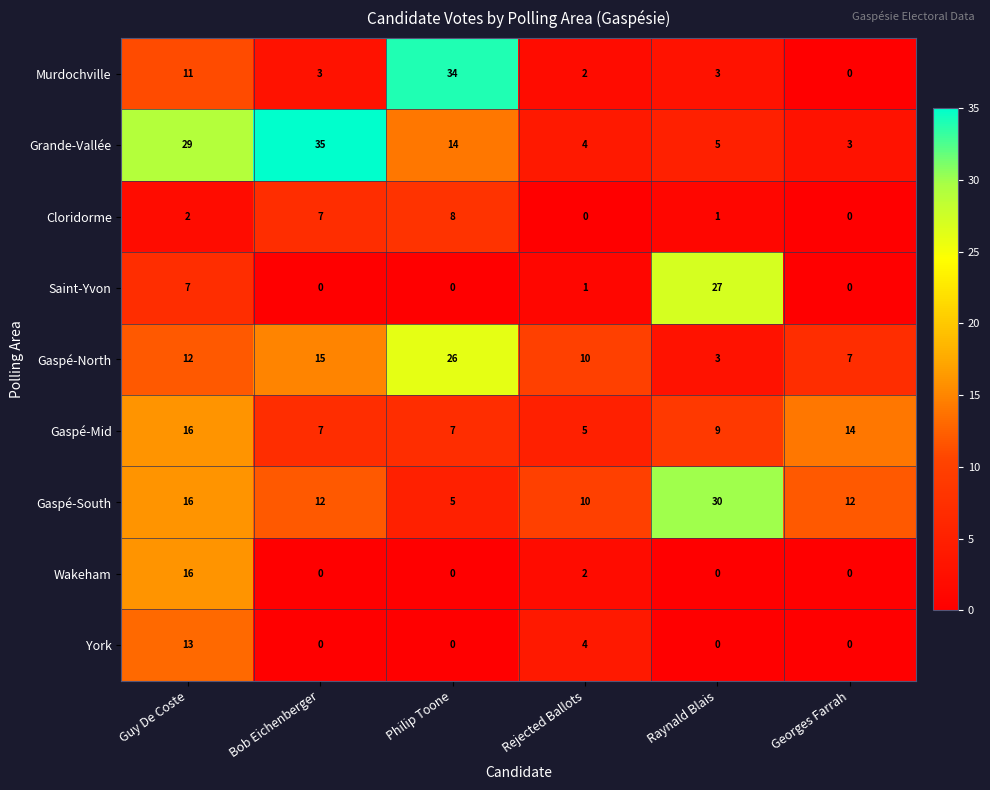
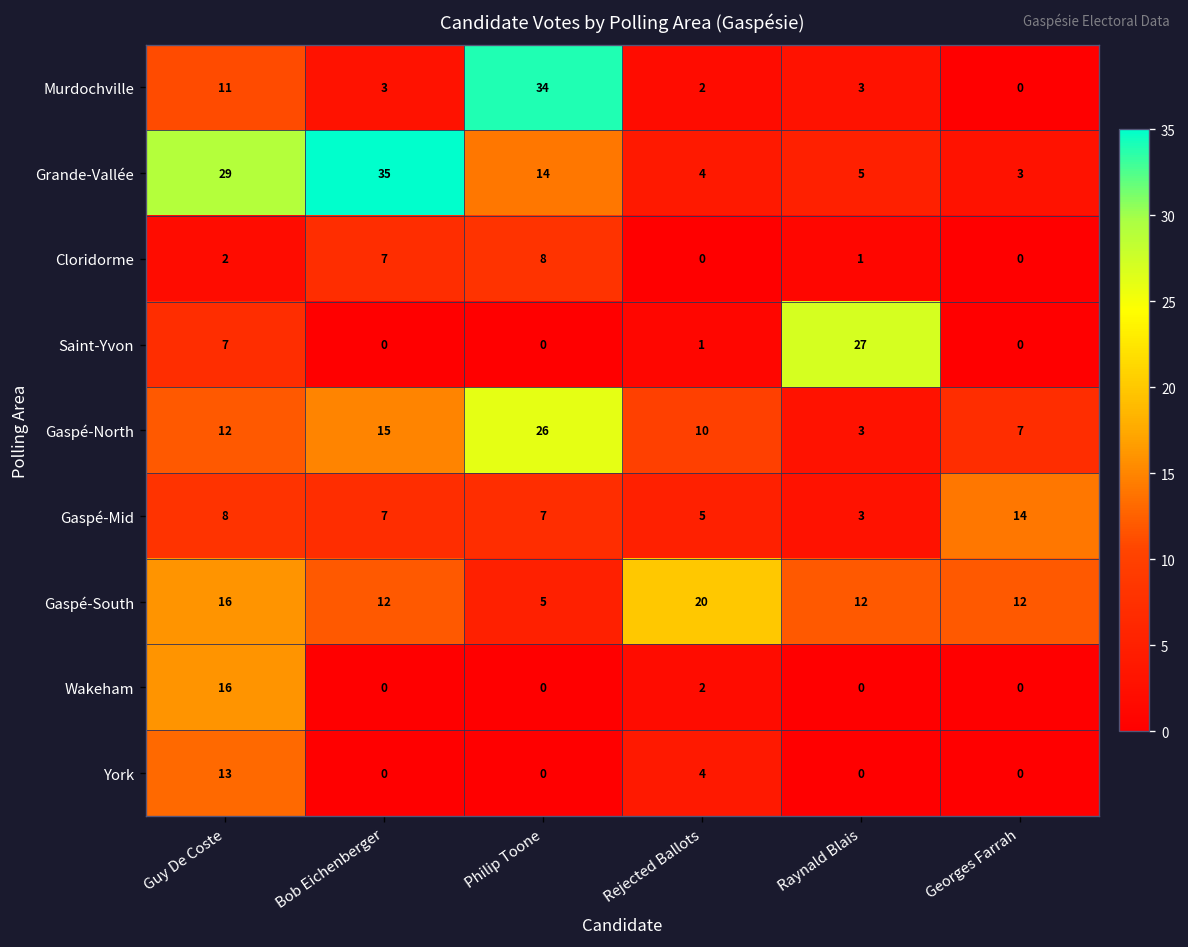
  {
    "Murdochville": {
      "Guy De Coste": 11,
      "Bob Eichenberger": 3,
      "Philip Toone": 34,
      "Rejected Ballots": 2,
      "Raynald Blais": 3,
      "Georges Farrah": 0
    },
    "Grande-Vallée": {
      "Guy De Coste": 29,
      "Bob Eichenberger": 35,
      "Philip Toone": 14,
      "Rejected Ballots": 4,
      "Raynald Blais": 5,
      "Georges Farrah": 3
    },
    "Cloridorme": {
      "Guy De Coste": 2,
      "Bob Eichenberger": 7,
      "Philip Toone": 8,
      "Rejected Ballots": 0,
      "Raynald Blais": 1,
      "Georges Farrah": 0
    },
    "Saint-Yvon": {
      "Guy De Coste": 7,
      "Bob Eichenberger": 0,
      "Philip Toone": 0,
      "Rejected Ballots": 1,
      "Raynald Blais": 27,
      "Georges Farrah": 0
    },
    "Gaspé-North": {
      "Guy De Coste": 12,
      "Bob Eichenberger": 15,
      "Philip Toone": 26,
      "Rejected Ballots": 10,
      "Raynald Blais": 3,
      "Georges Farrah": 7
    },
    "Gaspé-Mid": {
-     "Guy De Coste": 16,
+     "Guy De Coste": 8,
      "Bob Eichenberger": 7,
      "Philip Toone": 7,
      "Rejected Ballots": 5,
-     "Raynald Blais": 9,
+     "Raynald Blais": 3,
      "Georges Farrah": 14
    },
    "Gaspé-South": {
      "Guy De Coste": 16,
      "Bob Eichenberger": 12,
      "Philip Toone": 5,
-     "Rejected Ballots": 10,
-     "Raynald Blais": 30,
+     "Rejected Ballots": 20,
+     "Raynald Blais": 12,
      "Georges Farrah": 12
    },
    "Wakeham": {
      "Guy De Coste": 16,
      "Bob Eichenberger": 0,
      "Philip Toone": 0,
      "Rejected Ballots": 2,
      "Raynald Blais": 0,
      "Georges Farrah": 0
    },
    "York": {
      "Guy De Coste": 13,
      "Bob Eichenberger": 0,
      "Philip Toone": 0,
      "Rejected Ballots": 4,
      "Raynald Blais": 0,
      "Georges Farrah": 0
    }
  }
